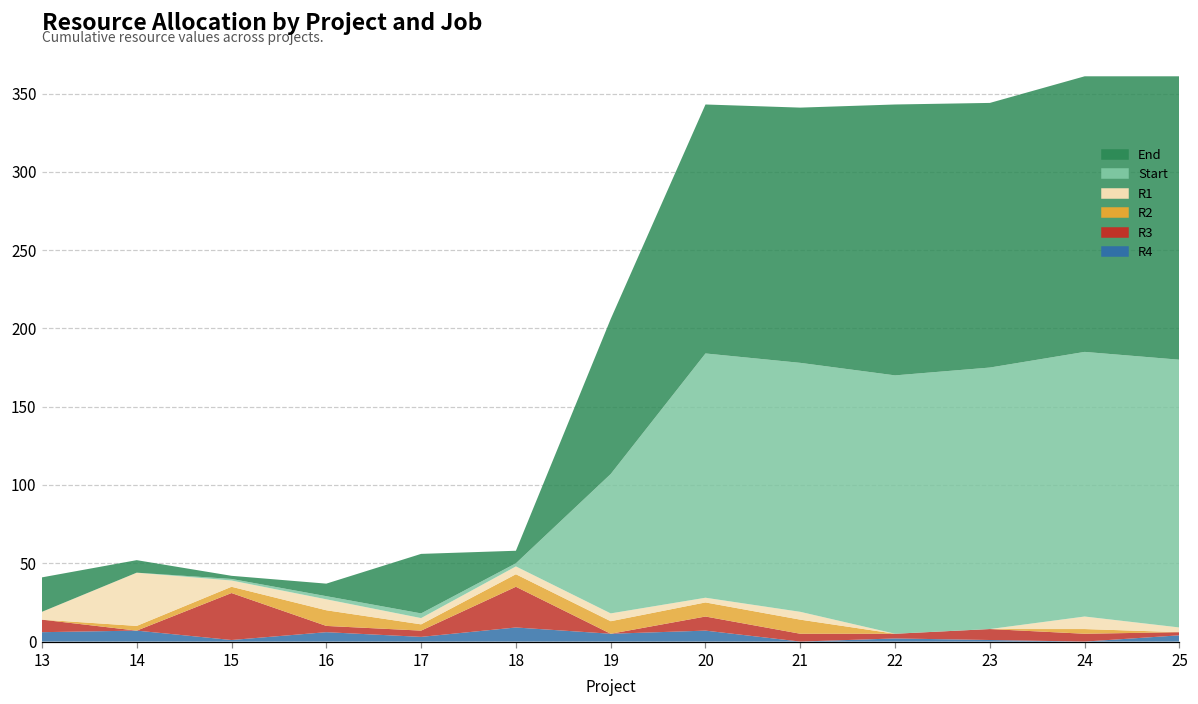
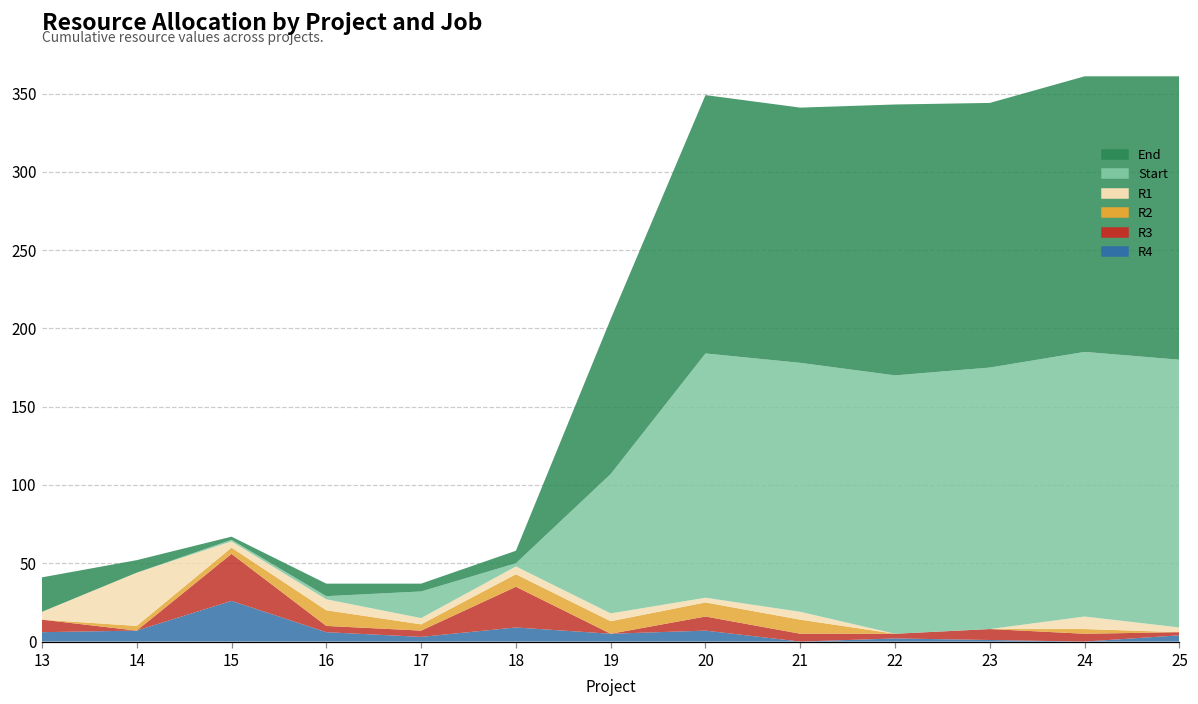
  {
    "R4": {
      "13": 6,
-     "15": 1,
+     "15": 26,
      "16": 6,
      "17": 3,
      "18": 9,
      "20": 7,
      "21": 0,
      "22": 2,
      "24": 0,
      "25": 4
    },
    "R3": {
      "15": 30,
      "16": 4,
      "17": 4,
      "18": 26,
      "20": 9,
      "21": 5,
      "24": 5
    },
    "R2": {
      "14": 3,
      "15": 4,
      "16": 10,
      "17": 4,
      "18": 8,
      "19": 8,
      "20": 9,
      "21": 9,
      "24": 3
    },
    "R1": {
      "16": 7,
      "17": 4,
      "18": 5,
      "19": 5,
      "20": 3,
      "21": 5,
      "24": 8,
      "25": 3
    },
    "Start": {
      "16": 2,
-     "17": 3,
+     "17": 17,
      "18": 2,
      "19": 89,
      "20": 156,
      "21": 159,
      "22": 165,
      "23": 167,
      "24": 169,
      "25": 171
    },
    "End": {
      "13": 22,
      "14": 8,
      "15": 2,
      "16": 8,
-     "17": 38,
+     "17": 5,
      "18": 8,
      "19": 99,
-     "20": 159,
+     "20": 165,
      "21": 163,
      "22": 173,
      "23": 169,
      "24": 176,
      "25": 181
    }
  }
